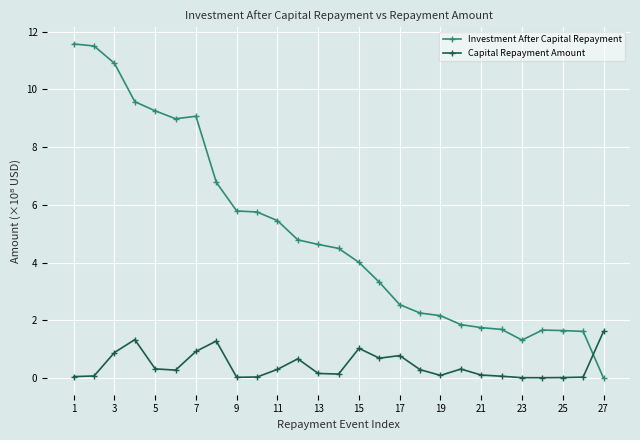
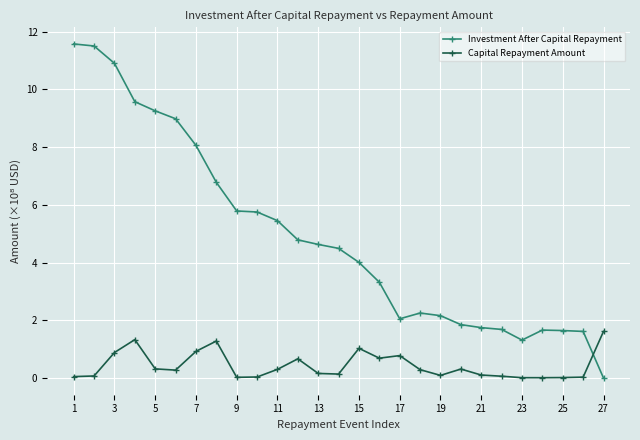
  {
    "Investment After Capital Repayment": {
      "1": 11.6,
      "3": 10.9,
      "5": 9.3,
-     "7": 9.1,
+     "7": 8.1,
      "9": 5.8,
      "11": 5.4,
      "13": 4.6,
      "15": 4.0,
-     "17": 2.5,
+     "17": 2.1,
      "19": 2.2,
      "21": 1.7,
      "23": 1.3,
      "25": 1.6,
      "27": 0.0
    },
    "Capital Repayment Amount": {
      "1": 0.0,
      "3": 0.9,
      "5": 0.3,
      "7": 0.9,
      "9": 0.0,
      "11": 0.3,
      "13": 0.2,
      "15": 1.0,
      "17": 0.8,
      "19": 0.1,
      "21": 0.1,
      "23": 0.0,
      "25": 0.0,
      "27": 1.6
    }
  }
